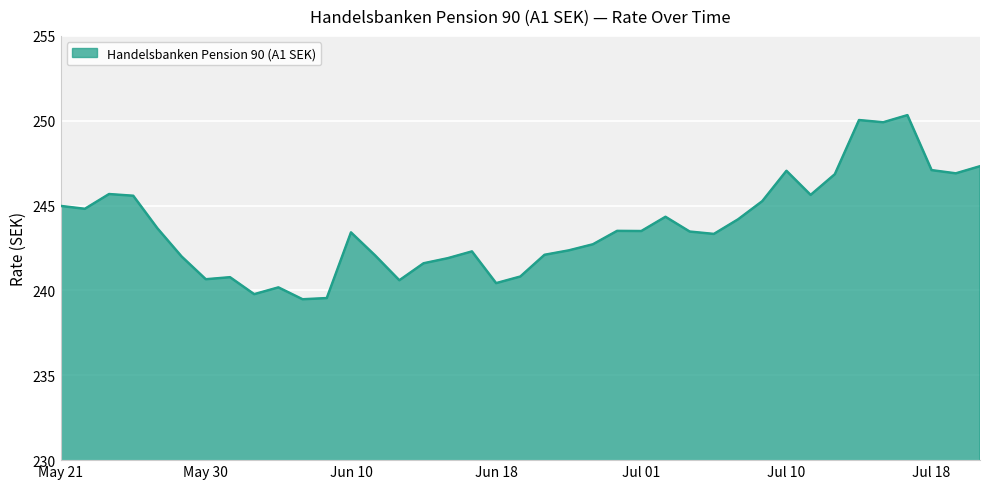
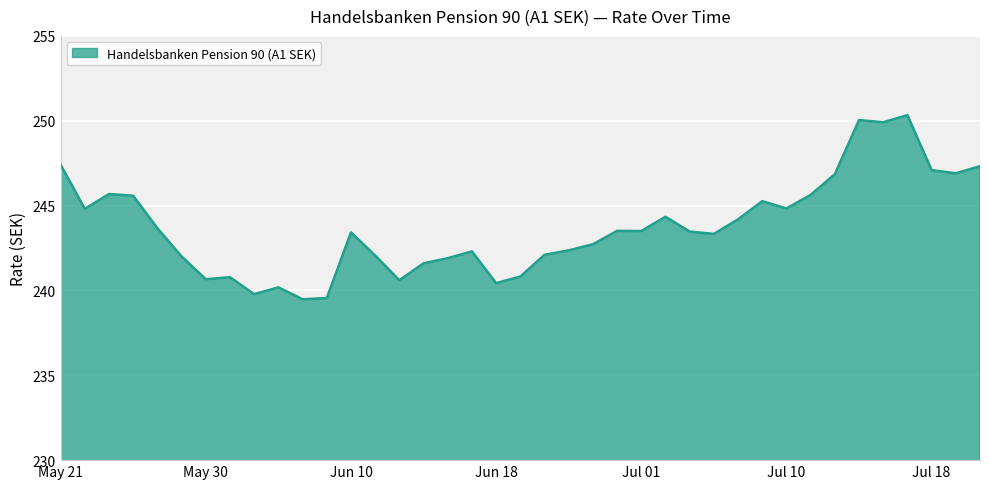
  {
-   "May 21": 245.0,
+   "May 21": 247.4,
    "May 30": 240.7,
    "Jun 10": 243.4,
    "Jun 18": 240.4,
    "Jul 01": 243.5,
-   "Jul 10": 247.1,
+   "Jul 10": 244.8,
    "Jul 18": 247.1
  }
